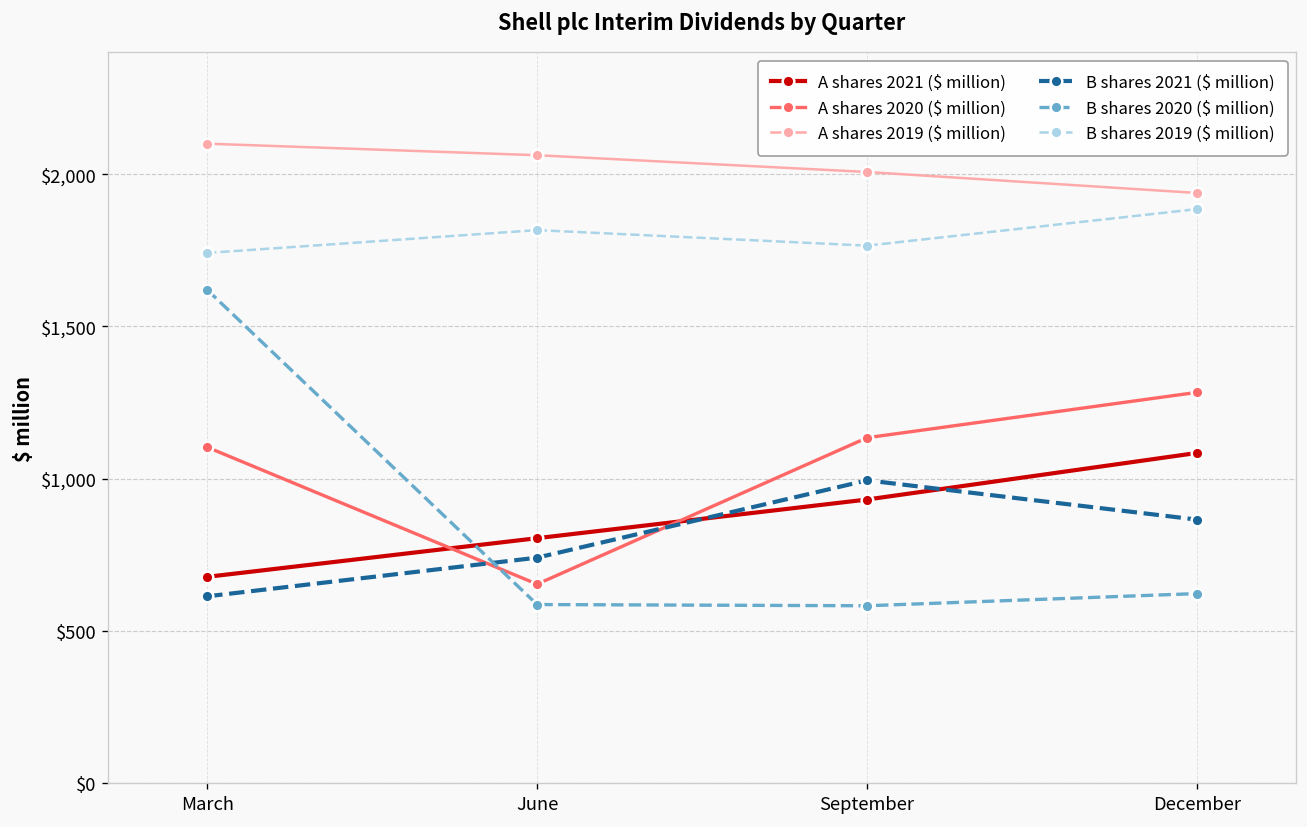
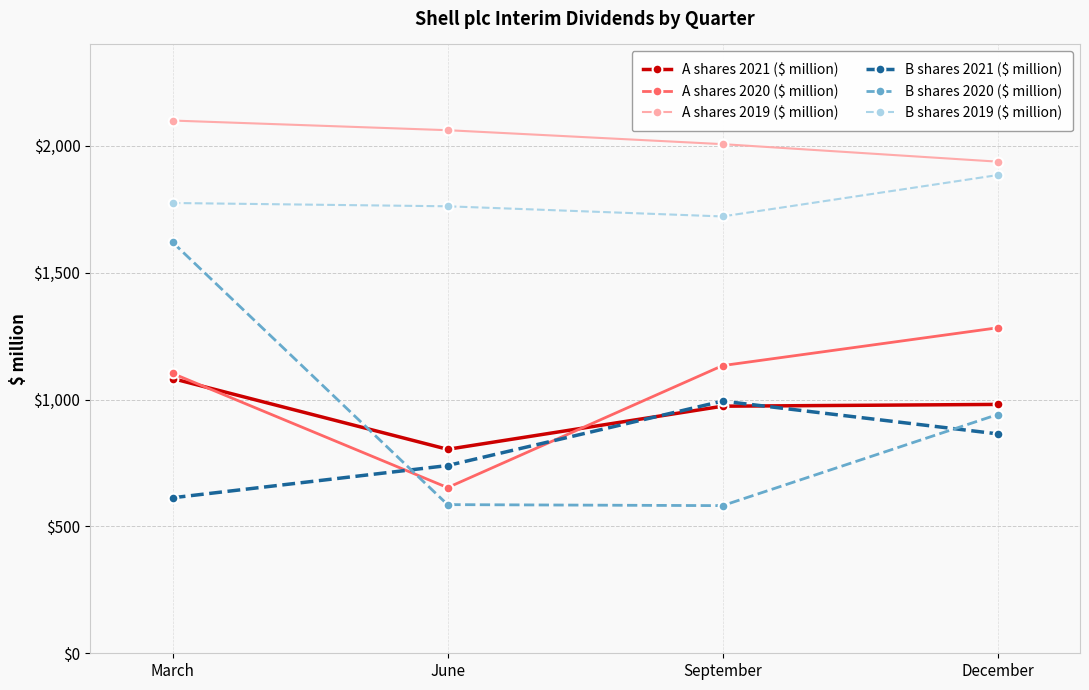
  {
    "A shares 2021 ($ million)": {
-     "March": "$680",
+     "March": "$1,080",
      "June": "$800",
-     "September": "$930",
-     "December": "$1,080"
+     "September": "$970",
+     "December": "$980"
    },
    "A shares 2020 ($ million)": {
      "March": "$1,100",
      "June": "$650",
      "September": "$1,130",
      "December": "$1,280"
    },
    "A shares 2019 ($ million)": {
      "March": "$2,100",
      "June": "$2,060",
      "September": "$2,010",
      "December": "$1,940"
    },
    "B shares 2021 ($ million)": {
      "March": "$610",
      "June": "$740",
      "September": "$990",
      "December": "$870"
    },
    "B shares 2020 ($ million)": {
      "March": "$1,620",
      "June": "$590",
      "September": "$580",
-     "December": "$620"
+     "December": "$940"
    },
    "B shares 2019 ($ million)": {
-     "March": "$1,740",
-     "June": "$1,820",
-     "September": "$1,770",
+     "March": "$1,780",
+     "June": "$1,760",
+     "September": "$1,720",
      "December": "$1,890"
    }
  }
